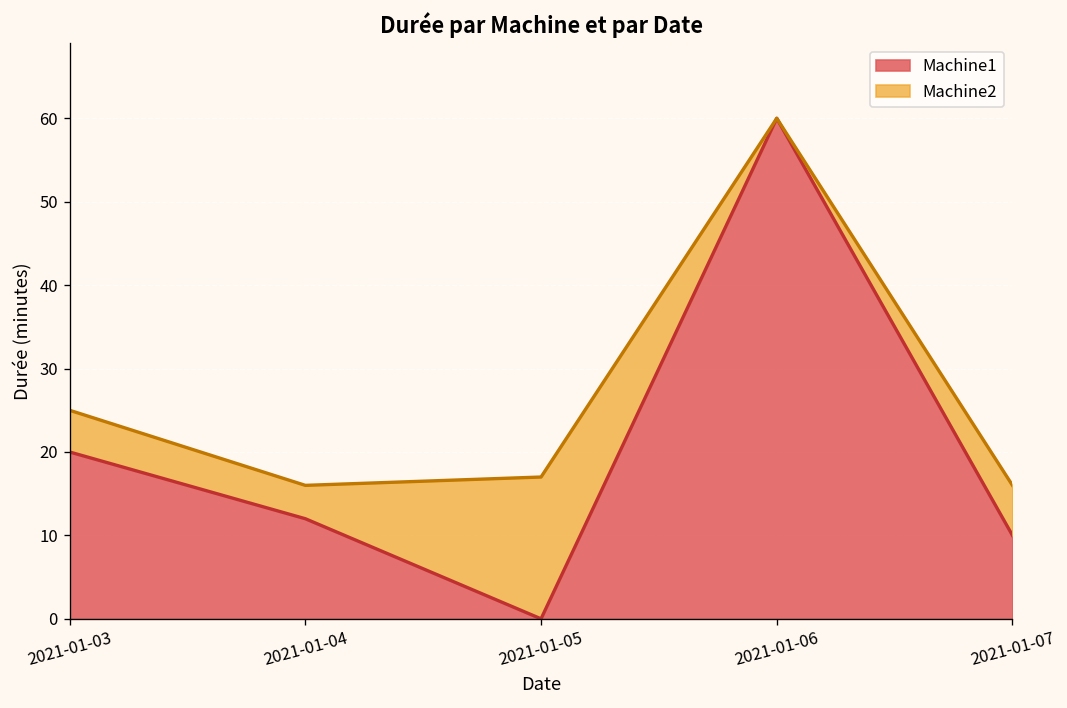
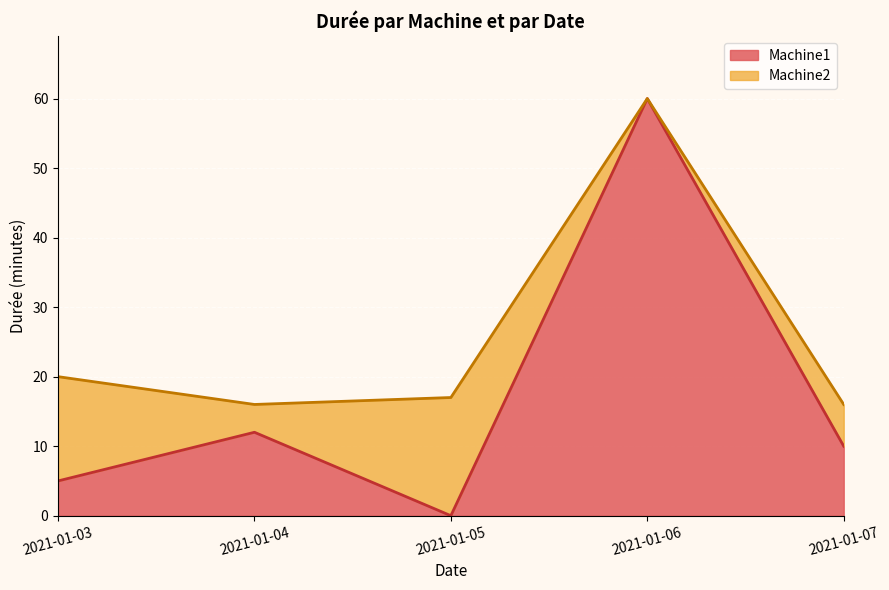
  {
    "Machine1": {
-     "2021-01-03": 20,
+     "2021-01-03": 5,
      "2021-01-04": 12,
      "2021-01-05": 0,
      "2021-01-07": 10
    },
    "Machine2": {
-     "2021-01-03": 5,
+     "2021-01-03": 15,
      "2021-01-04": 4,
      "2021-01-05": 17,
      "2021-01-07": 6
    }
  }
